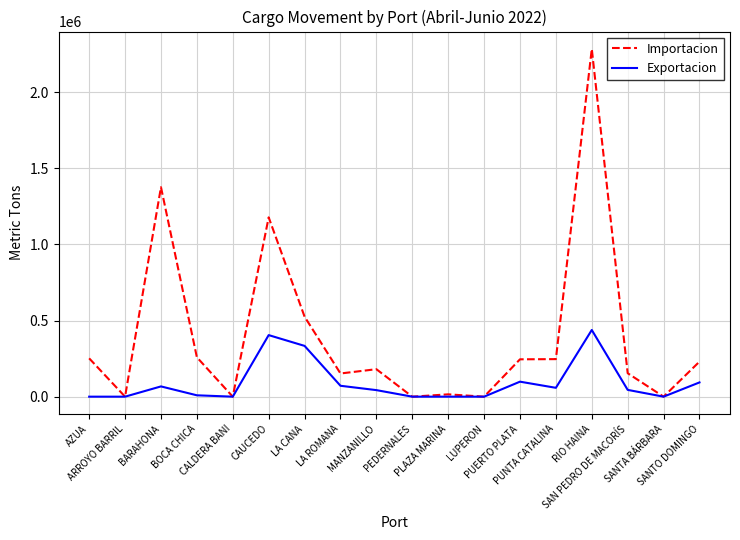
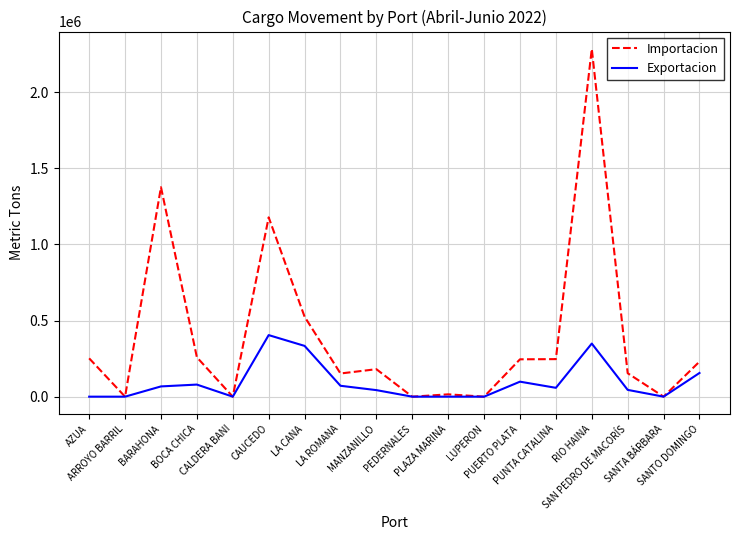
  {
    "Importacion": {
      "AZUA": 250000,
      "BARAHONA": 1380000,
      "BOCA CHICA": 260000,
      "CAUCEDO": 1180000,
      "LA CANA": 530000,
      "LA ROMANA": 150000,
      "MANZANILLO": 180000,
      "PUERTO PLATA": 250000,
      "PUNTA CATALINA": 250000,
      "RIO HAINA": 2280000,
      "SAN PEDRO DE MACORÍS": 150000,
      "SANTO DOMINGO": 230000
    },
    "Exportacion": {
      "AZUA": 0,
      "BARAHONA": 70000,
-     "BOCA CHICA": 10000,
+     "BOCA CHICA": 80000,
      "CAUCEDO": 400000,
      "LA CANA": 330000,
      "LA ROMANA": 70000,
      "MANZANILLO": 40000,
      "PUERTO PLATA": 100000,
      "PUNTA CATALINA": 60000,
-     "RIO HAINA": 440000,
+     "RIO HAINA": 350000,
      "SAN PEDRO DE MACORÍS": 40000,
-     "SANTO DOMINGO": 90000
+     "SANTO DOMINGO": 160000
    }
  }
